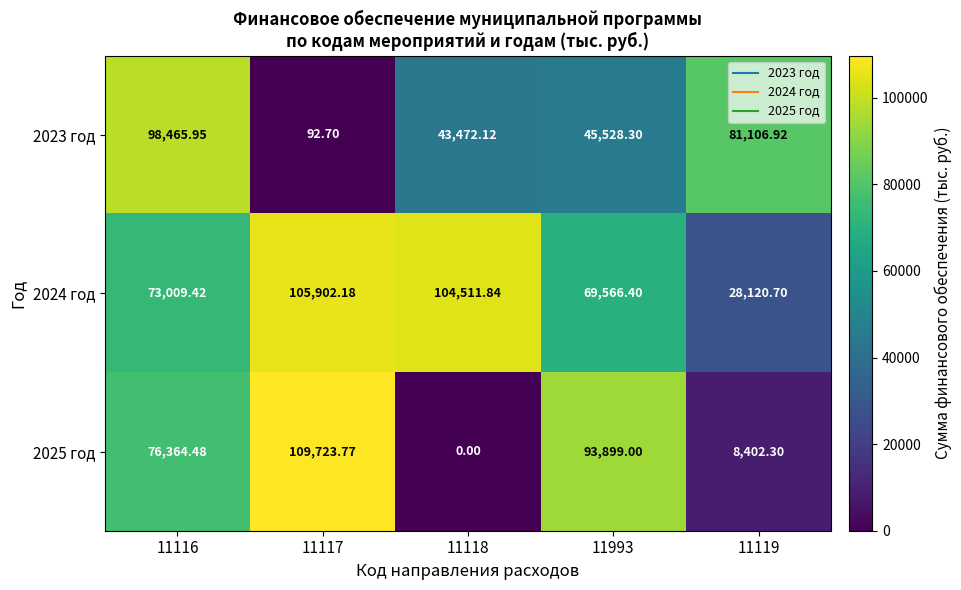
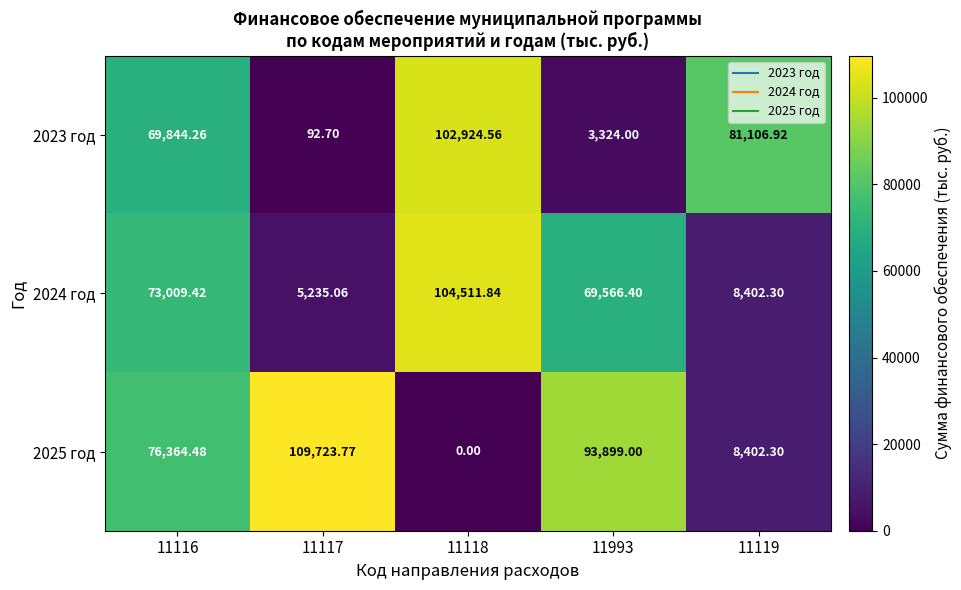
  {
    "2023 год": {
-     "11116": "98,465.95",
+     "11116": "69,844.26",
      "11117": "92.70",
-     "11118": "43,472.12",
-     "11993": "45,528.30",
+     "11118": "102,924.56",
+     "11993": "3,324.00",
      "11119": "81,106.92"
    },
    "2024 год": {
      "11116": "73,009.42",
-     "11117": "105,902.18",
+     "11117": "5,235.06",
      "11118": "104,511.84",
      "11993": "69,566.40",
-     "11119": "28,120.70"
+     "11119": "8,402.30"
    },
    "2025 год": {
      "11116": "76,364.48",
      "11117": "109,723.77",
      "11118": "0.00",
      "11993": "93,899.00",
      "11119": "8,402.30"
    }
  }
